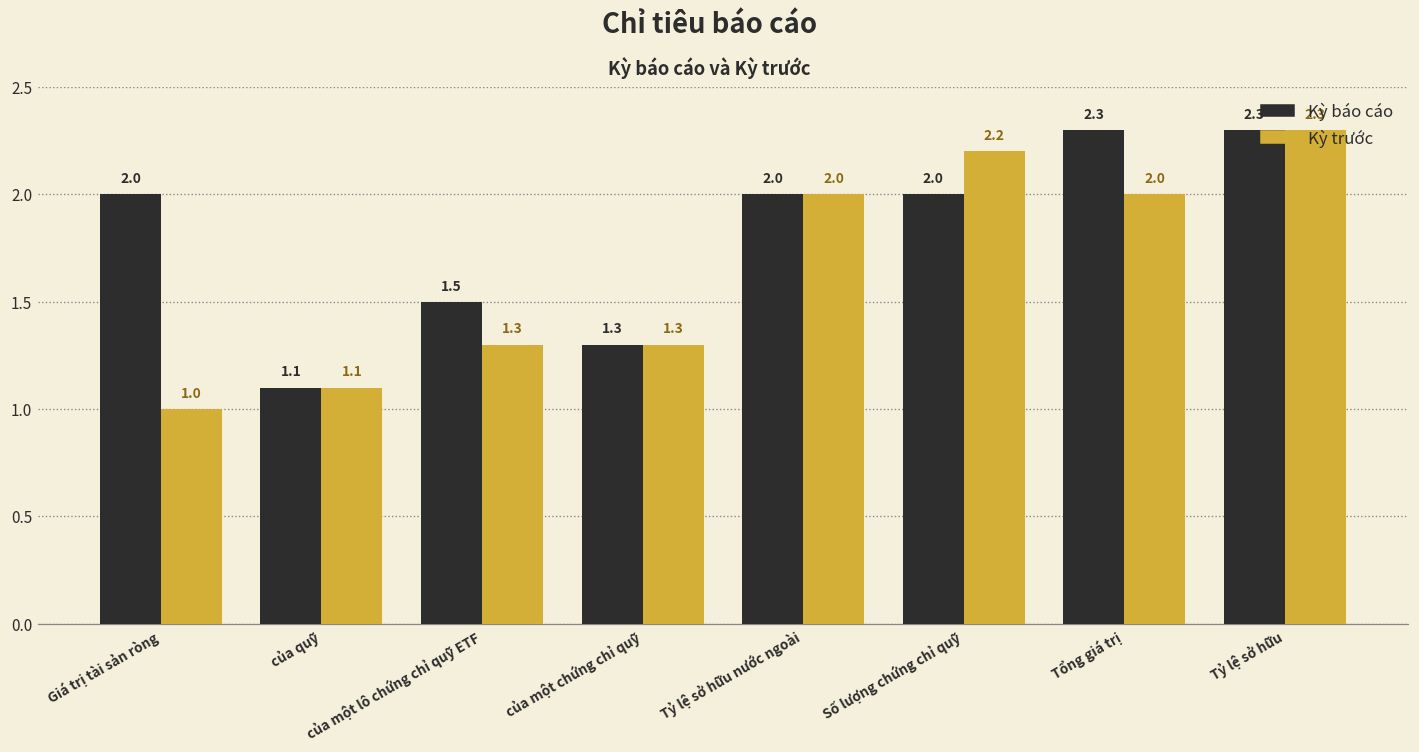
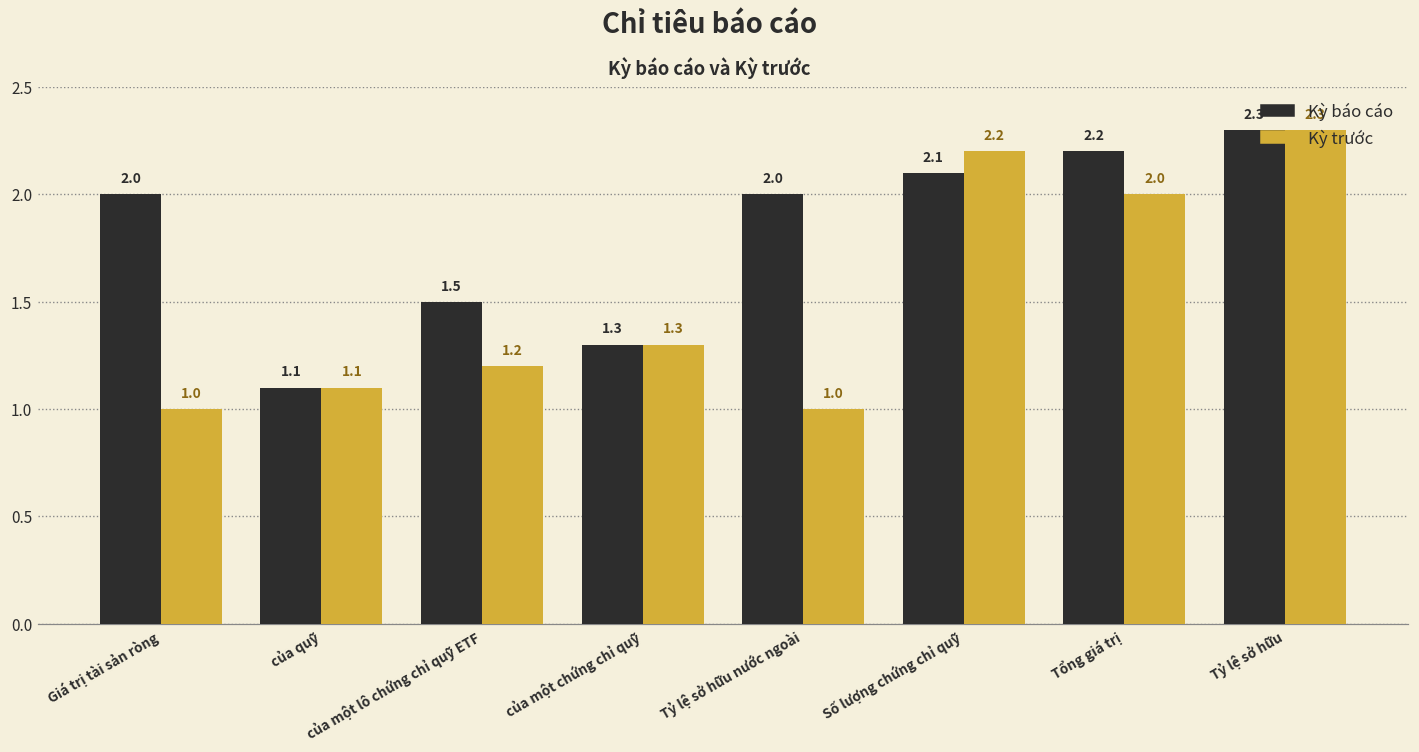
  {
    "Kỳ báo cáo": {
      "Giá trị tài sản ròng": 2.0,
      "của quỹ": 1.1,
      "của một lô chứng chỉ quỹ ETF": 1.5,
      "của một chứng chỉ quỹ": 1.3,
      "Tỷ lệ sở hữu nước ngoài": 2.0,
-     "Số lượng chứng chỉ quỹ": 2.0,
-     "Tổng giá trị": 2.3,
+     "Số lượng chứng chỉ quỹ": 2.1,
+     "Tổng giá trị": 2.2,
      "Tỷ lệ sở hữu": 2.3
    },
    "Kỳ trước": {
      "Giá trị tài sản ròng": 1.0,
      "của quỹ": 1.1,
-     "của một lô chứng chỉ quỹ ETF": 1.3,
+     "của một lô chứng chỉ quỹ ETF": 1.2,
      "của một chứng chỉ quỹ": 1.3,
-     "Tỷ lệ sở hữu nước ngoài": 2.0,
+     "Tỷ lệ sở hữu nước ngoài": 1.0,
      "Số lượng chứng chỉ quỹ": 2.2,
      "Tổng giá trị": 2.0,
      "Tỷ lệ sở hữu": 2.3
    }
  }
